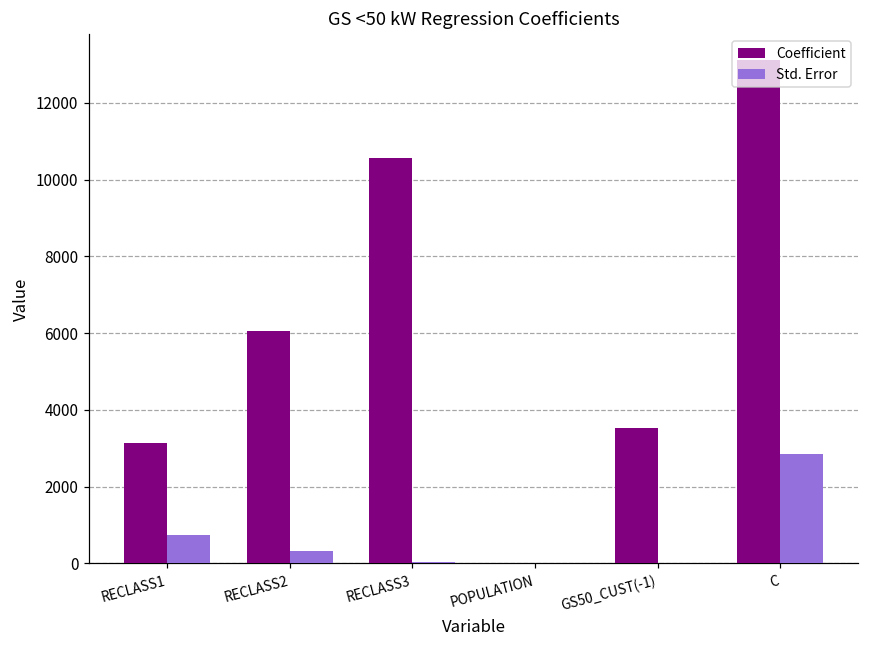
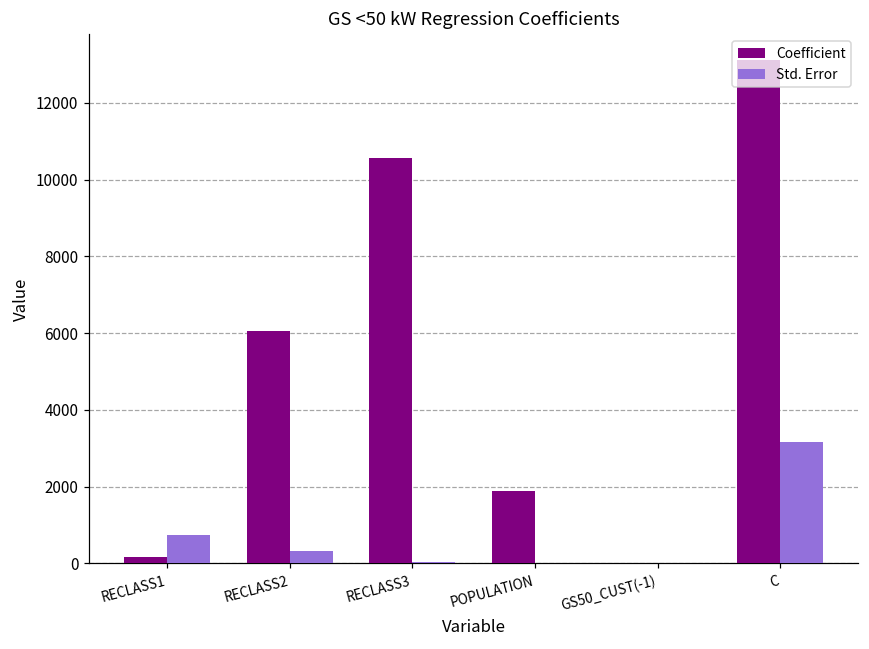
  {
    "Coefficient": {
-     "RECLASS1": 3100,
+     "RECLASS1": 200,
      "RECLASS2": 6100,
      "RECLASS3": 10600,
-     "POPULATION": 0,
-     "GS50_CUST(-1)": 3500
+     "POPULATION": 1900,
+     "GS50_CUST(-1)": 0
    },
    "Std. Error": {
      "RECLASS1": 700,
      "RECLASS2": 300,
-     "C": 2900
+     "C": 3200
    }
  }
